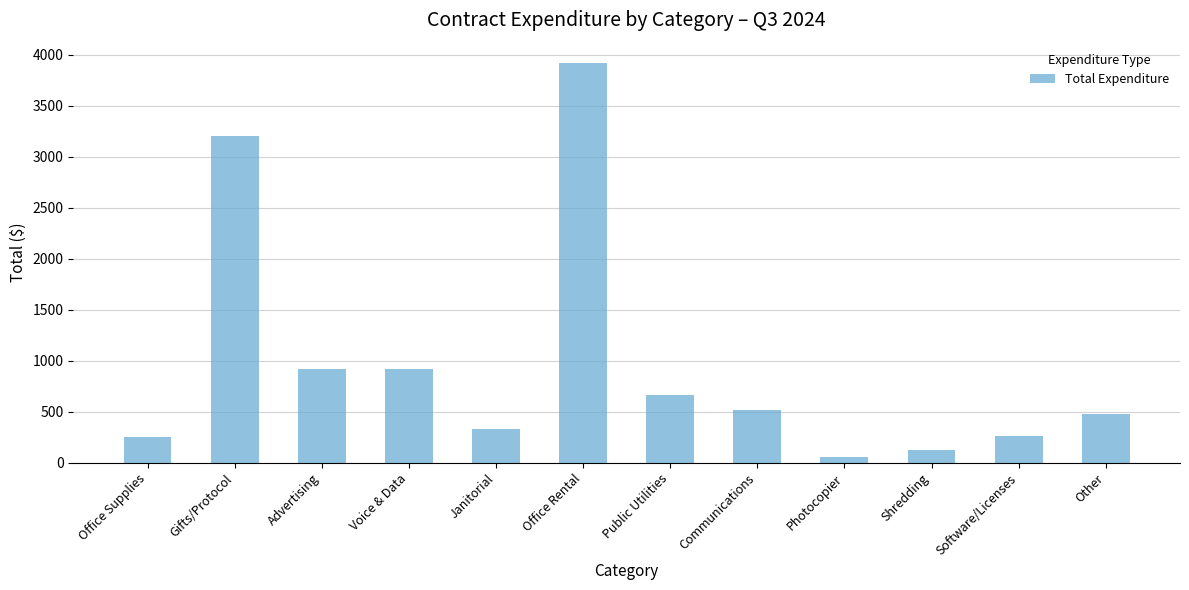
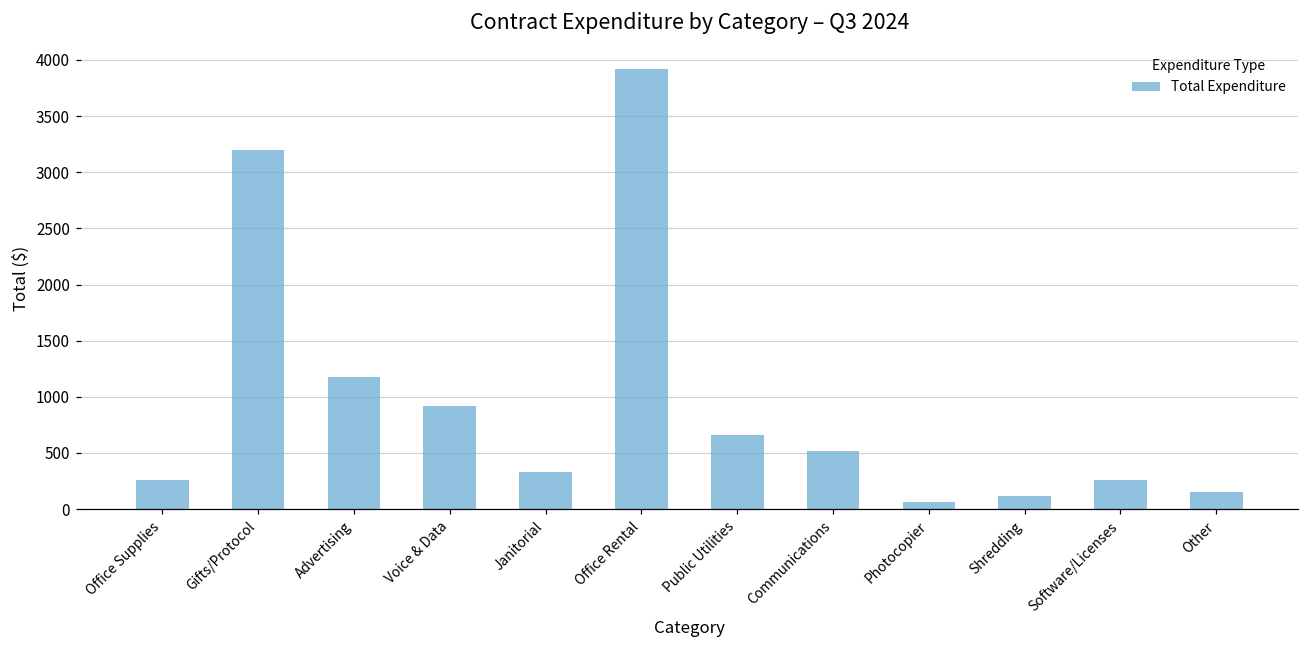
  {
    "Office Supplies": 260,
    "Gifts/Protocol": 3200,
-   "Advertising": 920,
+   "Advertising": 1170,
    "Voice & Data": 920,
    "Janitorial": 330,
    "Office Rental": 3920,
    "Public Utilities": 660,
    "Communications": 510,
    "Photocopier": 60,
    "Shredding": 120,
    "Software/Licenses": 260,
-   "Other": 480
+   "Other": 150
  }
